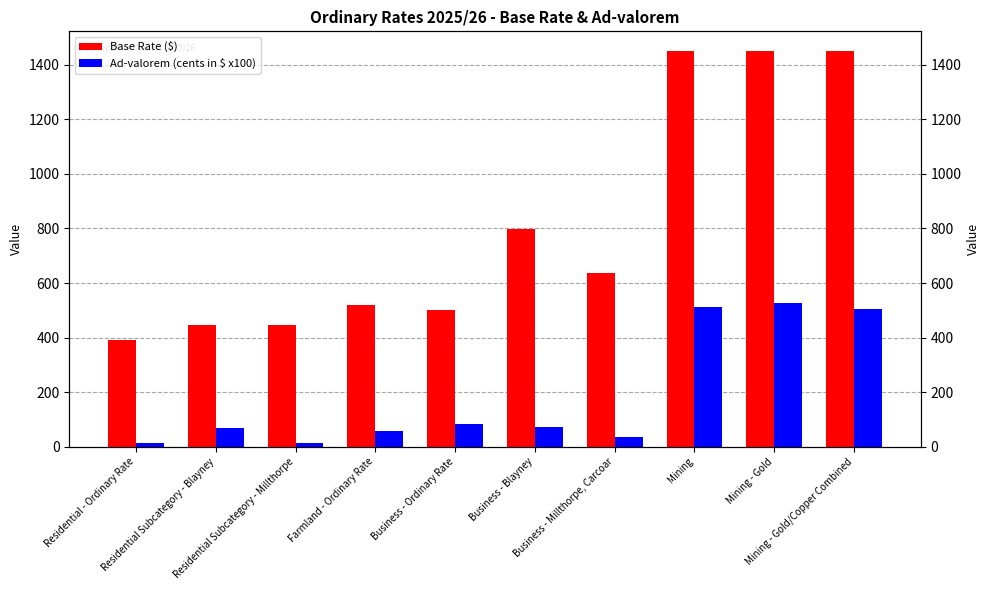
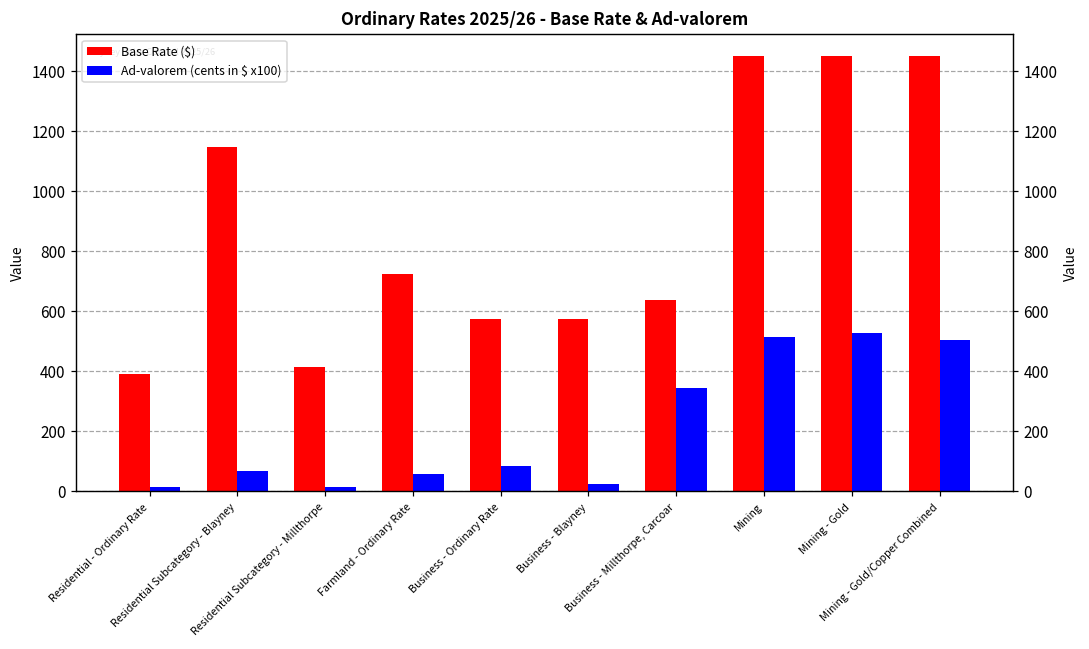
  {
    "Base Rate ($)": {
      "Residential - Ordinary Rate": 390,
-     "Residential Subcategory - Blayney": 450,
-     "Residential Subcategory - Millthorpe": 450,
-     "Farmland - Ordinary Rate": 520,
-     "Business - Ordinary Rate": 500,
-     "Business - Blayney": 800,
+     "Residential Subcategory - Blayney": 1150,
+     "Residential Subcategory - Millthorpe": 420,
+     "Farmland - Ordinary Rate": 730,
+     "Business - Ordinary Rate": 580,
+     "Business - Blayney": 580,
      "Business - Millthorpe, Carcoar": 640,
      "Mining": 1450,
      "Mining - Gold": 1450,
      "Mining - Gold/Copper Combined": 1450
    },
    "Ad-valorem (cents in $ x100)": {
      "Residential - Ordinary Rate": 10,
      "Residential Subcategory - Blayney": 70,
      "Residential Subcategory - Millthorpe": 10,
      "Farmland - Ordinary Rate": 60,
      "Business - Ordinary Rate": 90,
-     "Business - Blayney": 70,
-     "Business - Millthorpe, Carcoar": 40,
+     "Business - Blayney": 30,
+     "Business - Millthorpe, Carcoar": 350,
      "Mining": 510,
      "Mining - Gold": 530,
      "Mining - Gold/Copper Combined": 510
    }
  }
